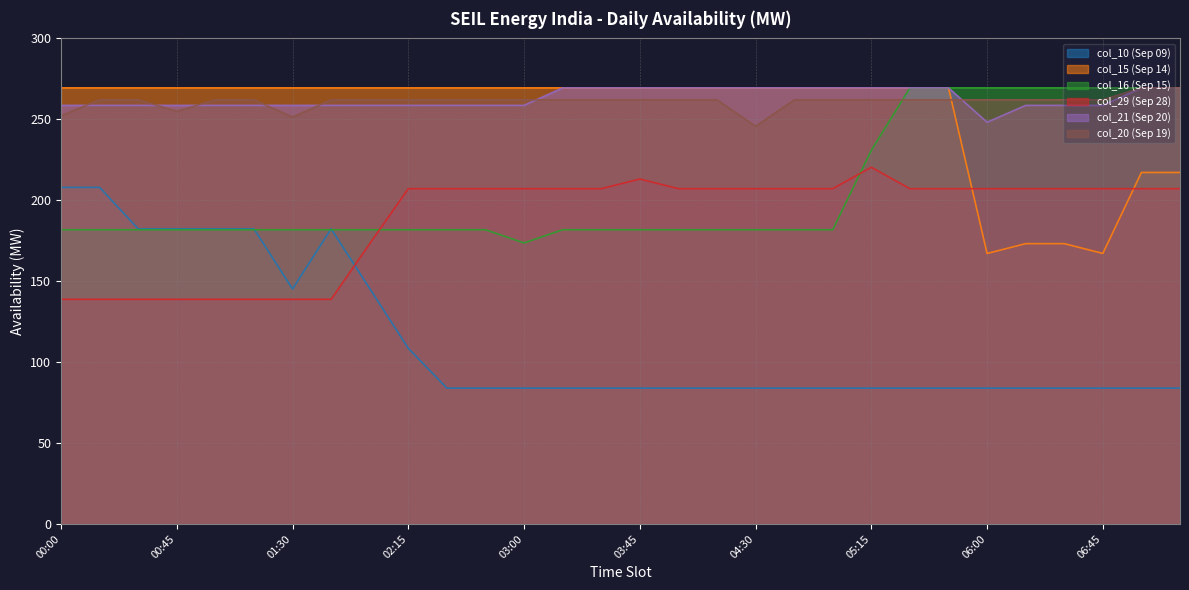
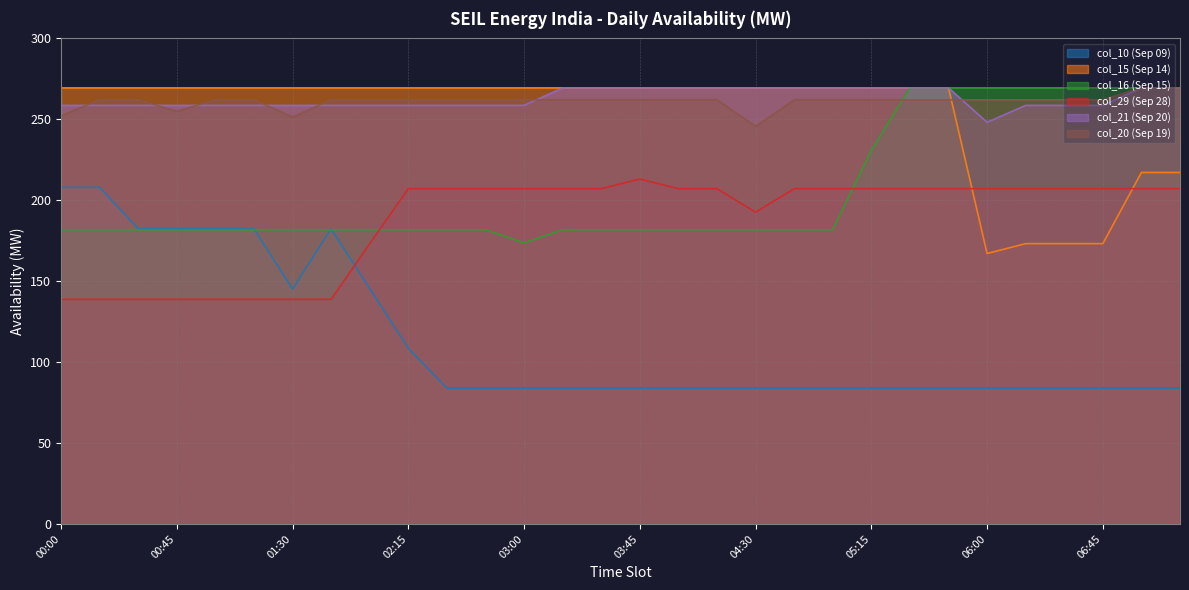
  {
    "col_10 (Sep 09)": {
      "00:00": 208,
      "01:30": 145,
      "02:15": 109,
      "03:00": 84,
      "03:45": 84,
      "04:30": 84,
      "05:15": 84,
      "06:00": 84,
      "06:45": 84
    },
    "col_15 (Sep 14)": {
      "00:00": 269,
      "00:45": 269,
      "01:30": 269,
      "02:15": 269,
      "03:00": 269,
      "06:00": 167,
-     "06:45": 167
+     "06:45": 173
    },
    "col_16 (Sep 15)": {
      "00:00": 182,
      "01:30": 182,
      "02:15": 182,
      "03:00": 174,
      "03:45": 182,
      "04:30": 182,
      "05:15": 231,
      "06:00": 269
    },
    "col_29 (Sep 28)": {
      "00:00": 139,
      "00:45": 139,
      "01:30": 139,
      "02:15": 207,
      "03:00": 207,
      "03:45": 213,
-     "04:30": 207,
-     "05:15": 220,
+     "04:30": 193,
+     "05:15": 207,
      "06:00": 207,
      "06:45": 207
    },
    "col_21 (Sep 20)": {
      "00:00": 259,
      "00:45": 259,
      "01:30": 259,
      "02:15": 259,
      "03:00": 259,
      "06:00": 248
    },
    "col_20 (Sep 19)": {
      "00:00": 252,
      "00:45": 255,
      "01:30": 251,
      "02:15": 262,
      "03:00": 262,
      "03:45": 262,
      "04:30": 246,
      "05:15": 262,
      "06:00": 262
    }
  }
